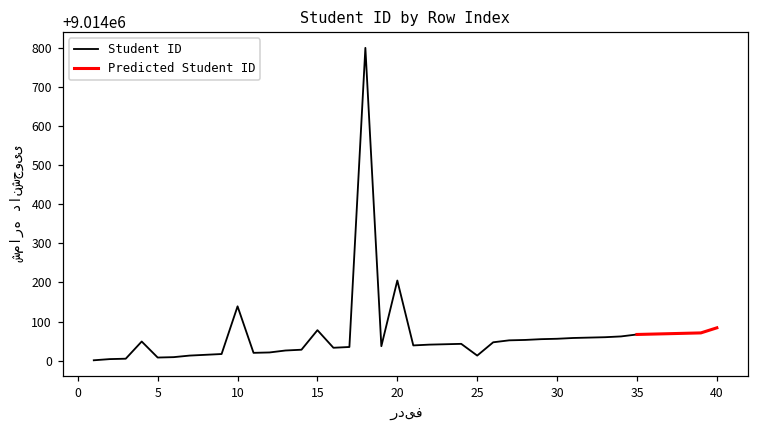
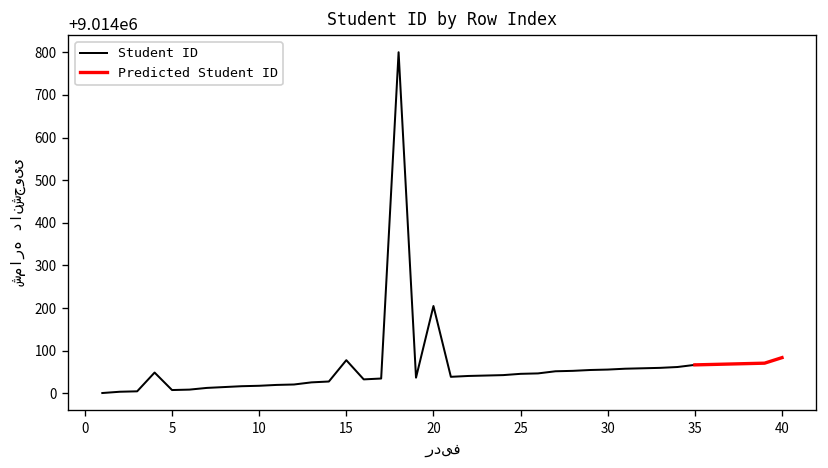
  {
    "Student ID": {
      "5": 9014010,
-     "10": 9014140,
+     "10": 9014020,
      "15": 9014080,
      "20": 9014210,
-     "25": 9014010,
+     "25": 9014050,
      "30": 9014060
    },
    "Predicted Student ID": {
      "40": 9014080
    }
  }
